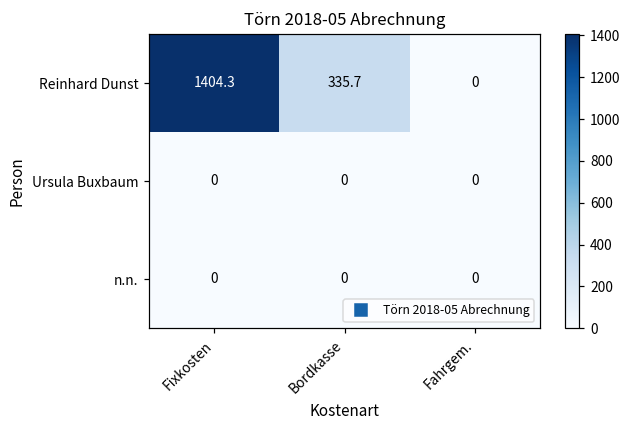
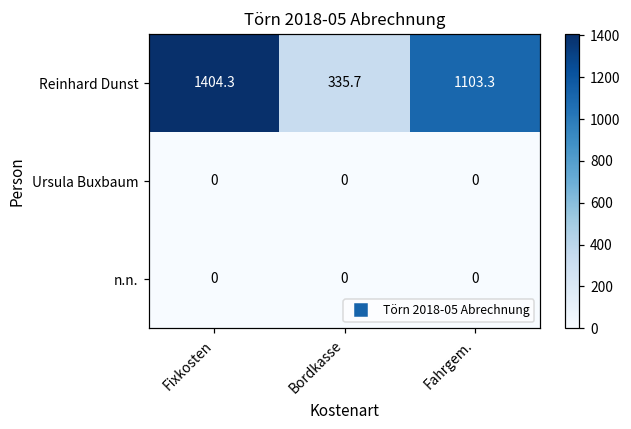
  {
    "Reinhard Dunst": {
      "Fixkosten": 1404.3,
      "Bordkasse": 335.7,
-     "Fahrgem.": 0
+     "Fahrgem.": 1103.3
    },
    "Ursula Buxbaum": {
      "Fixkosten": 0,
      "Bordkasse": 0,
      "Fahrgem.": 0
    },
    "n.n.": {
      "Fixkosten": 0,
      "Bordkasse": 0,
      "Fahrgem.": 0
    }
  }
